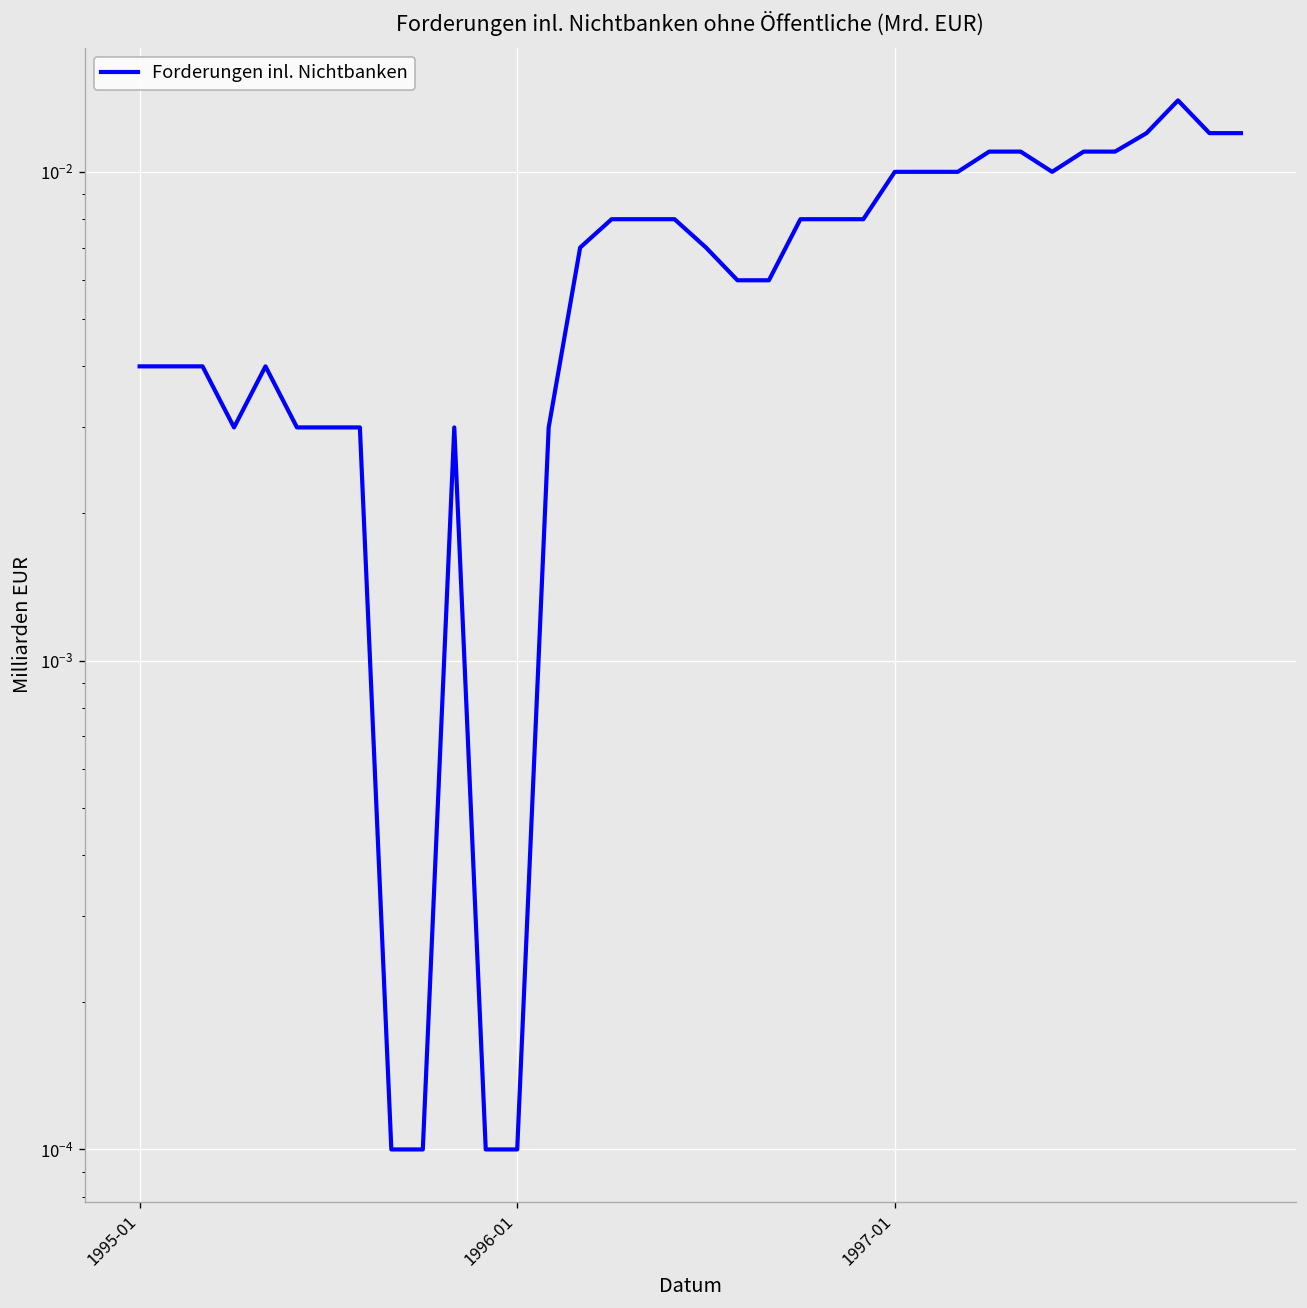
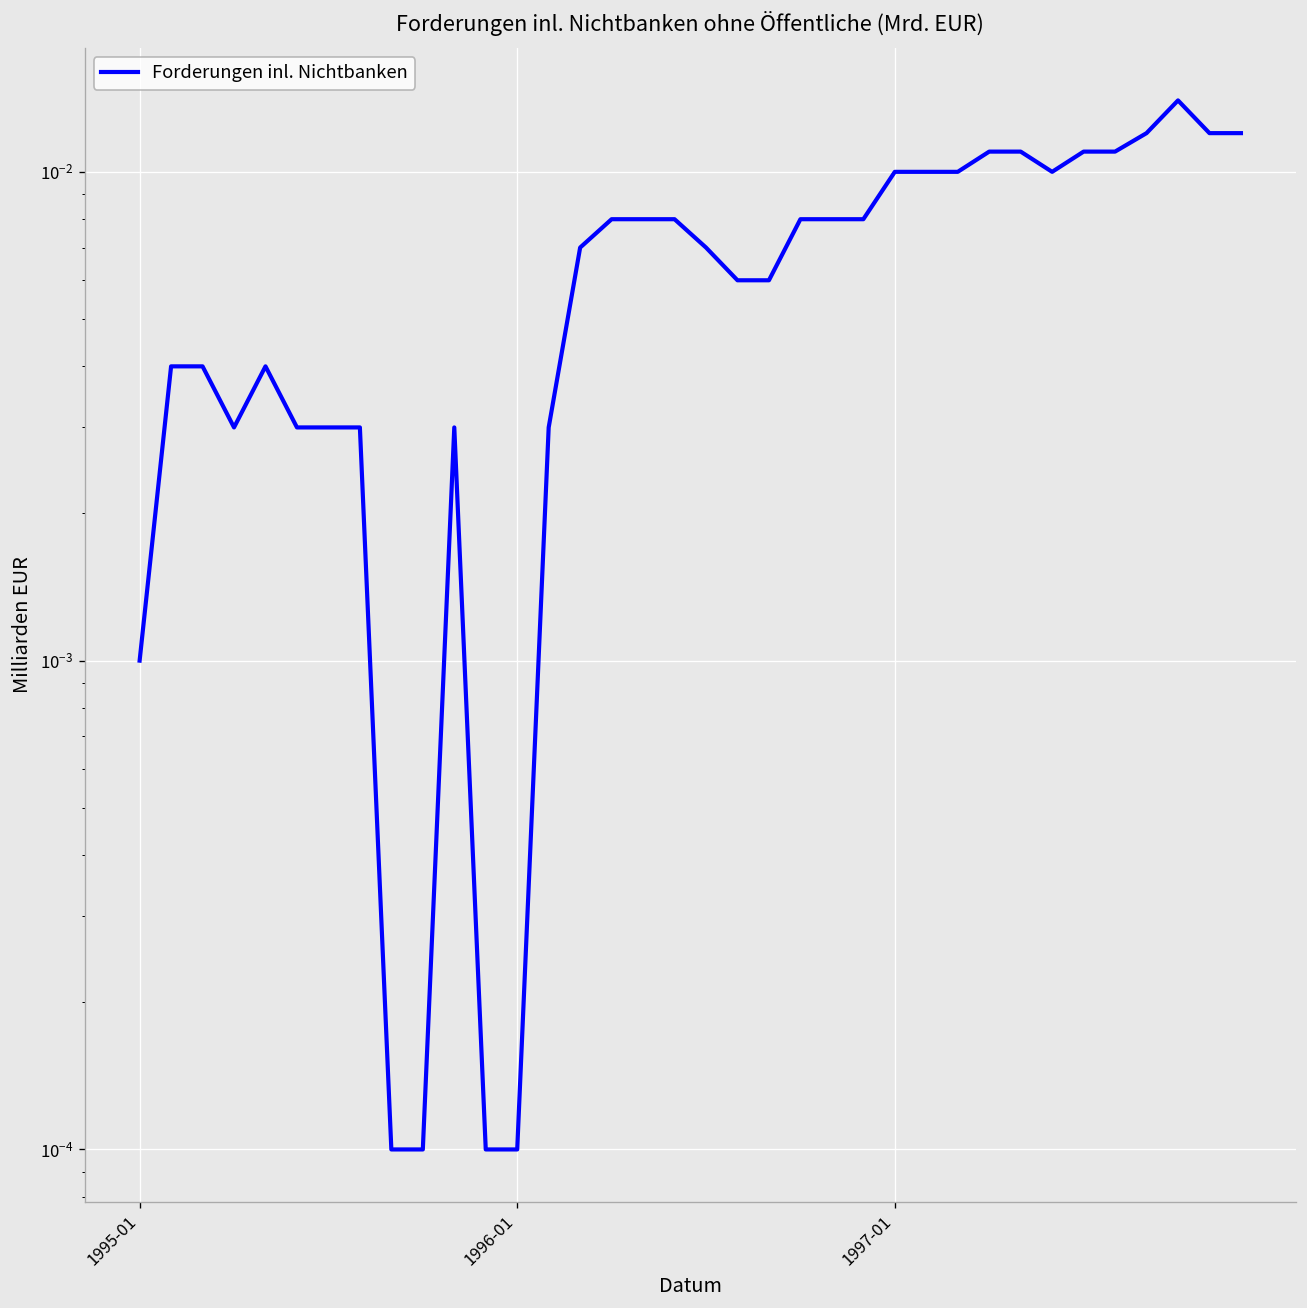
  {
-   "1995-01": 0.004,
+   "1995-01": 0.001,
    "1996-01": 0.000100,
    "1997-01": 0.010
  }
